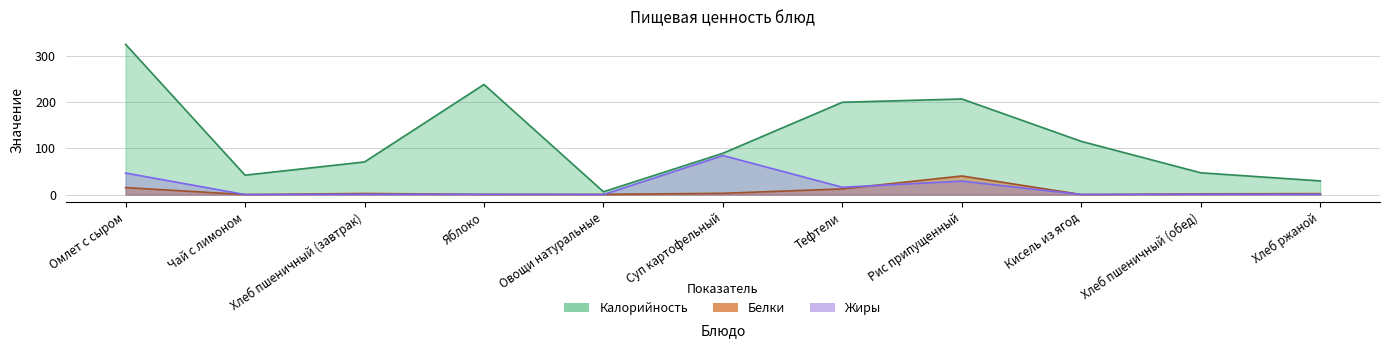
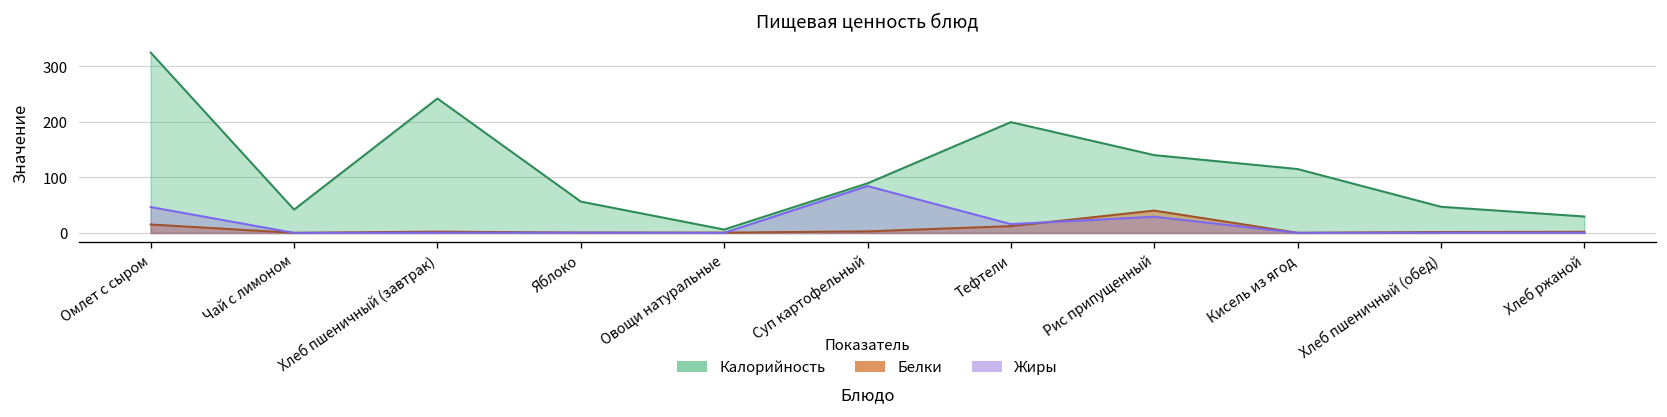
  {
    "Калорийность": {
      "Омлет с сыром": 320,
      "Чай с лимоном": 40,
-     "Хлеб пшеничный (завтрак)": 70,
-     "Яблоко": 240,
+     "Хлеб пшеничный (завтрак)": 240,
+     "Яблоко": 60,
      "Тефтели": 200,
-     "Рис припущенный": 210,
+     "Рис припущенный": 140,
      "Кисель из ягод": 120,
      "Хлеб пшеничный (обед)": 50,
      "Хлеб ржаной": 30
    },
    "Белки": {
      "Омлет с сыром": 20,
      "Суп картофельный": 0,
      "Рис припущенный": 40
    },
    "Жиры": {
      "Омлет с сыром": 50,
      "Рис припущенный": 30
    }
  }
